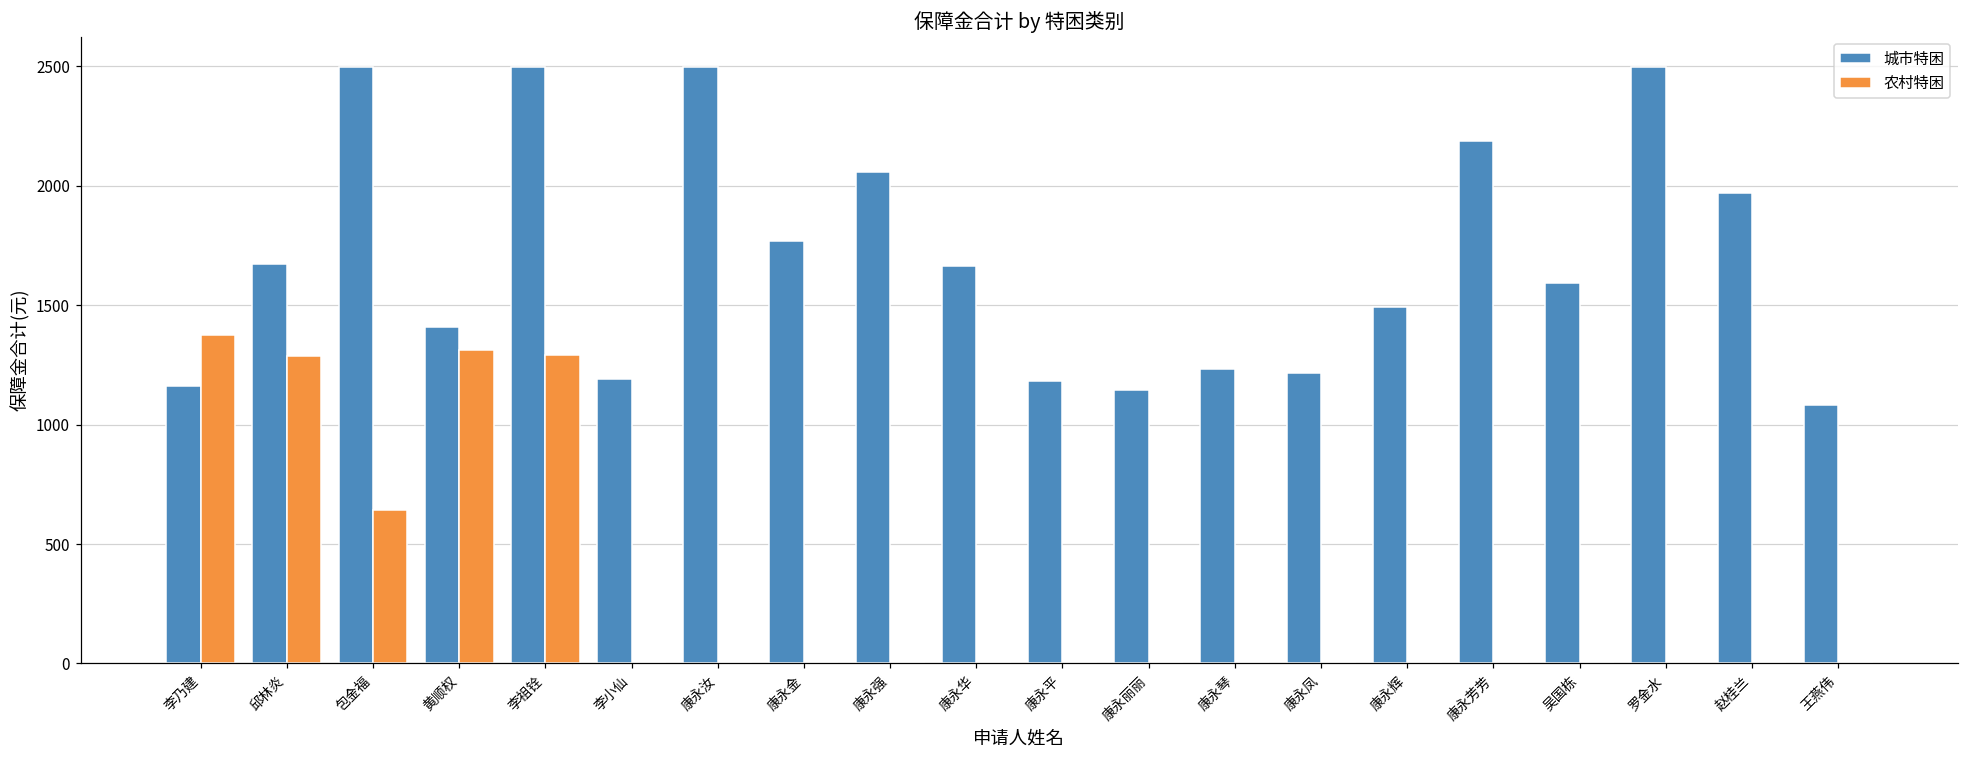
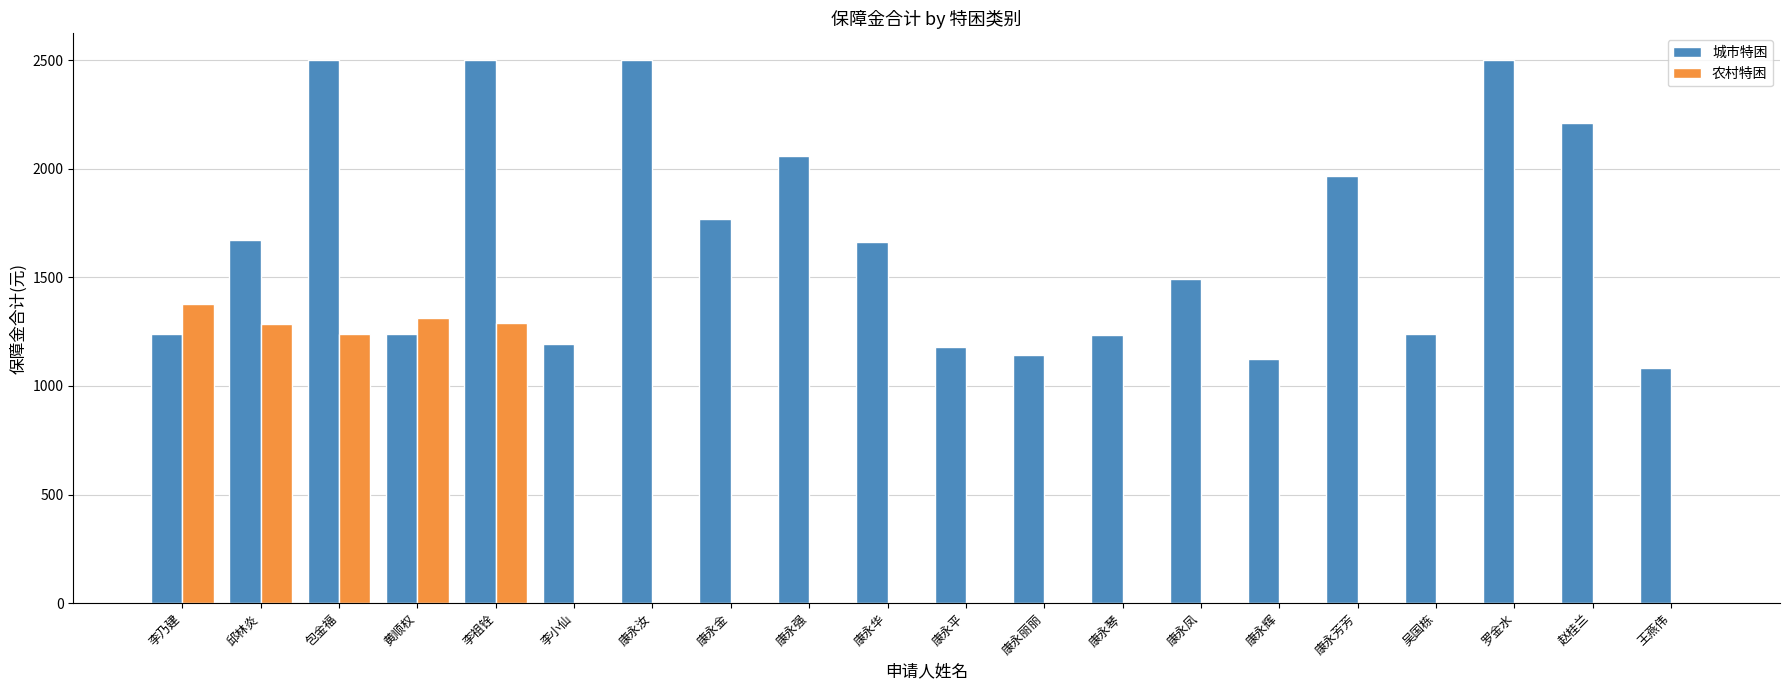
  {
    "城市特困": {
-     "李乃建": 1160,
+     "李乃建": 1240,
      "邱林炎": 1670,
      "包金福": 2500,
-     "黄顺权": 1410,
+     "黄顺权": 1240,
      "李祖铨": 2500,
      "李小仙": 1190,
      "康永汝": 2500,
      "康永金": 1770,
      "康永强": 2060,
      "康永华": 1660,
      "康永平": 1180,
      "康永丽丽": 1140,
      "康永琴": 1230,
-     "康永凤": 1220,
-     "康永辉": 1490,
-     "康永芳芳": 2190,
-     "吴国栋": 1590,
+     "康永凤": 1490,
+     "康永辉": 1120,
+     "康永芳芳": 1970,
+     "吴国栋": 1240,
      "罗金水": 2500,
-     "赵桂兰": 1970,
+     "赵桂兰": 2210,
      "王燕伟": 1080
    },
    "农村特困": {
      "李乃建": 1380,
      "邱林炎": 1290,
-     "包金福": 640,
+     "包金福": 1240,
      "黄顺权": 1310,
      "李祖铨": 1290,
      "李小仙": 0,
      "康永汝": 0,
      "康永金": 0,
      "康永强": 0,
      "康永华": 0,
      "康永平": 0,
      "康永丽丽": 0,
      "康永琴": 0,
      "康永凤": 0,
      "康永辉": 0,
      "康永芳芳": 0,
      "吴国栋": 0,
      "罗金水": 0,
      "赵桂兰": 0,
      "王燕伟": 0
    }
  }
